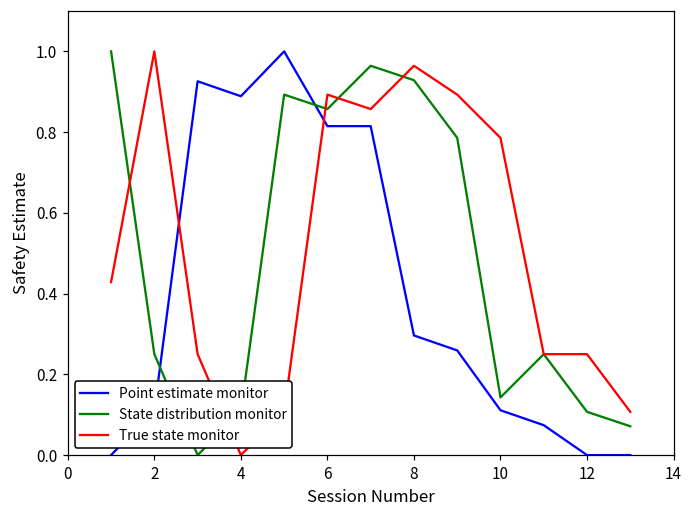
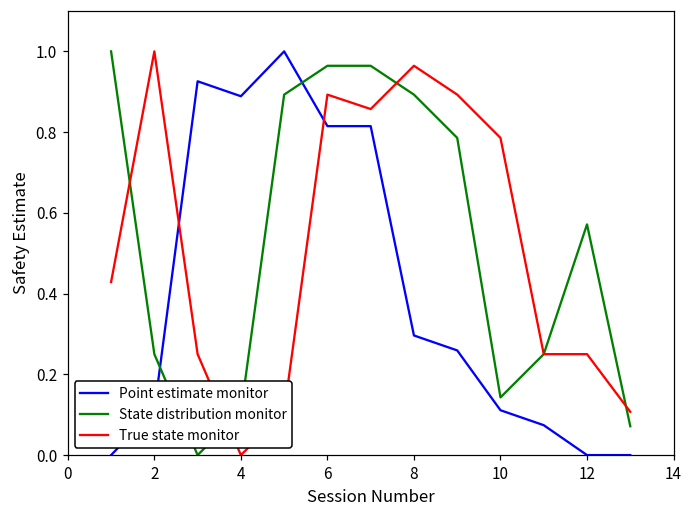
  {
    "Point estimate monitor": {
      "4": 0.89,
      "6": 0.81,
      "8": 0.30,
      "10": 0.11,
      "12": 0.00
    },
    "State distribution monitor": {
      "2": 0.25,
-     "6": 0.86,
-     "8": 0.93,
+     "6": 0.96,
+     "8": 0.89,
      "10": 0.14,
-     "12": 0.11
+     "12": 0.57
    },
    "True state monitor": {
      "2": 1.00,
      "4": 0.00,
      "6": 0.89,
      "8": 0.96,
      "10": 0.79,
      "12": 0.25
    }
  }
